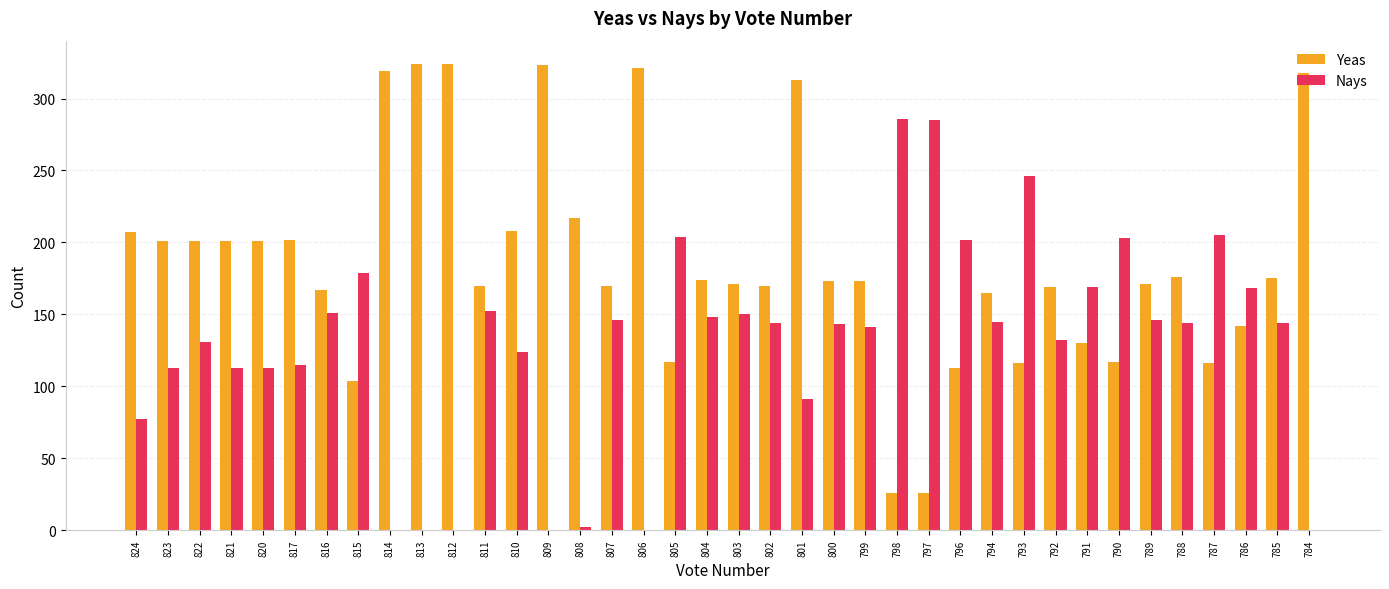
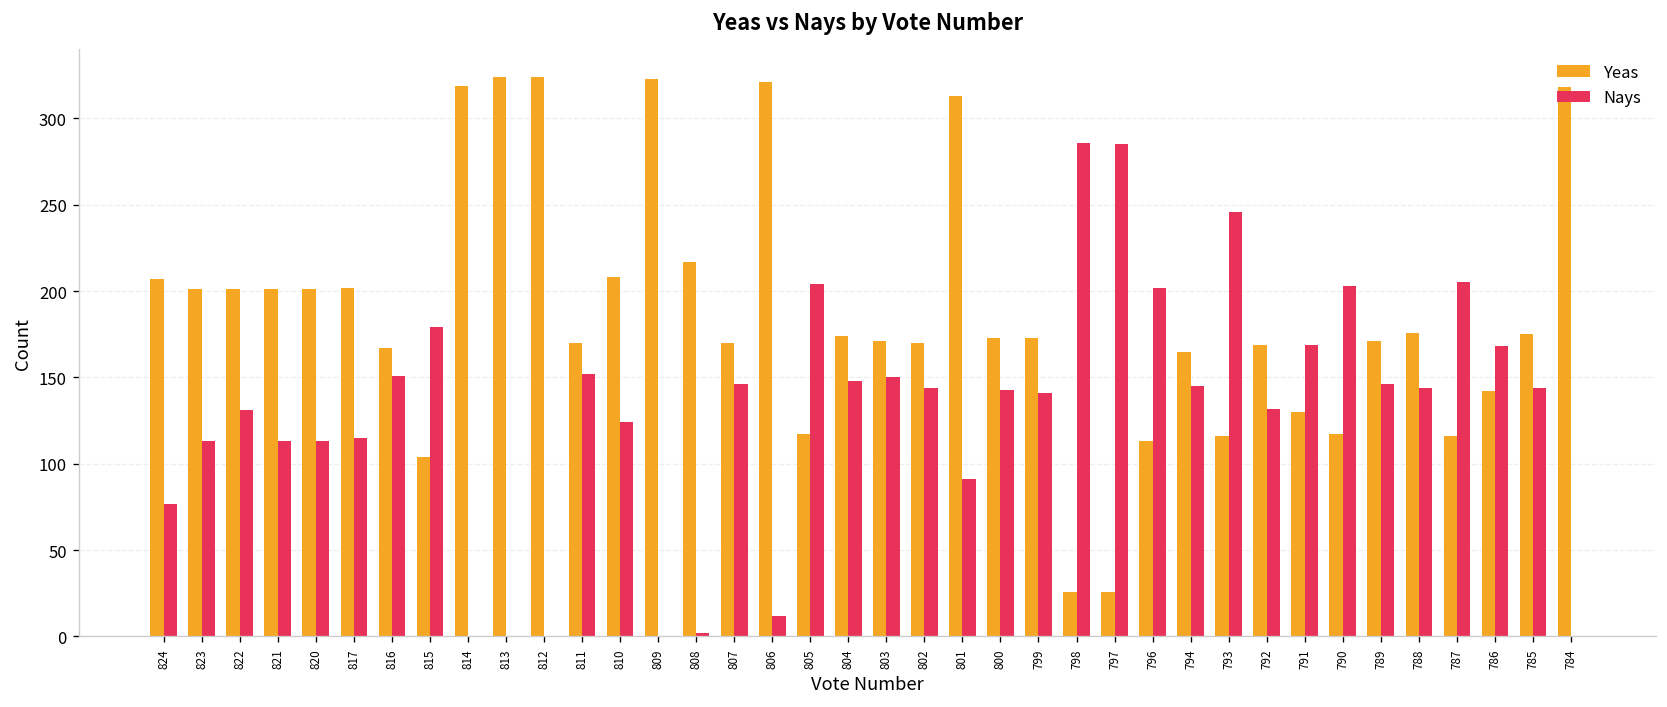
  {
    "Yeas": {
      "824": 207,
      "823": 201,
      "822": 201,
      "821": 201,
      "820": 201,
      "817": 202,
      "816": 167,
      "815": 104,
      "814": 319,
      "813": 324,
      "812": 324,
      "811": 170,
      "810": 208,
      "809": 323,
      "808": 217,
      "807": 170,
      "806": 321,
      "805": 117,
      "804": 174,
      "803": 171,
      "802": 170,
      "801": 313,
      "800": 173,
      "799": 173,
      "798": 26,
      "797": 26,
      "796": 113,
      "794": 165,
      "793": 116,
      "792": 169,
      "791": 130,
      "790": 117,
      "789": 171,
      "788": 176,
      "787": 116,
      "786": 142,
      "785": 175,
      "784": 318
    },
    "Nays": {
      "824": 77,
      "823": 113,
      "822": 131,
      "821": 113,
      "820": 113,
      "817": 115,
      "816": 151,
      "815": 179,
      "814": 0,
      "813": 0,
      "812": 0,
      "811": 152,
      "810": 124,
      "809": 0,
      "808": 2,
      "807": 146,
-     "806": 0,
+     "806": 12,
      "805": 204,
      "804": 148,
      "803": 150,
      "802": 144,
      "801": 91,
      "800": 143,
      "799": 141,
      "798": 286,
      "797": 285,
      "796": 202,
      "794": 145,
      "793": 246,
      "792": 132,
      "791": 169,
      "790": 203,
      "789": 146,
      "788": 144,
      "787": 205,
      "786": 168,
      "785": 144,
      "784": 0
    }
  }
